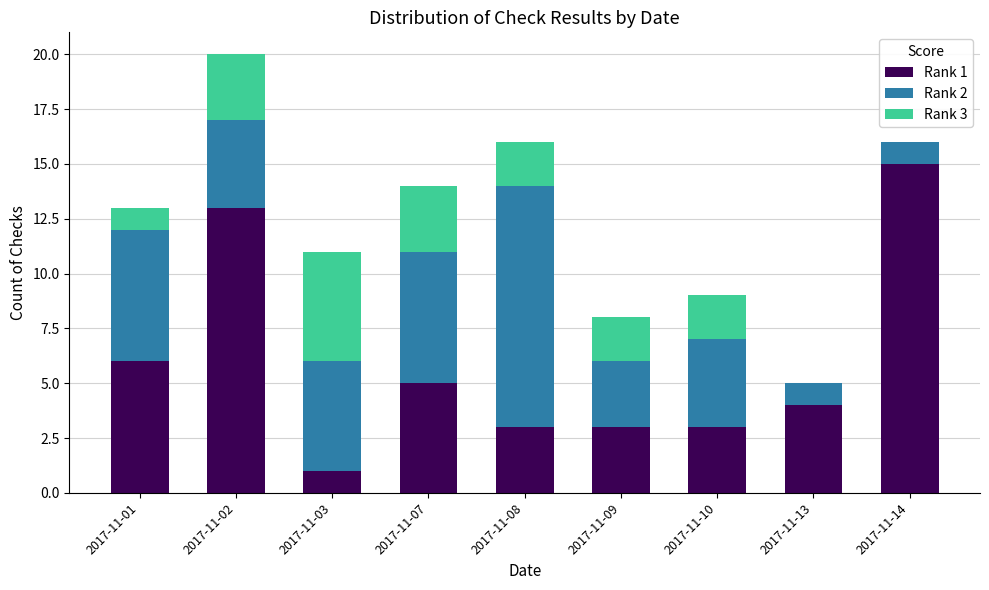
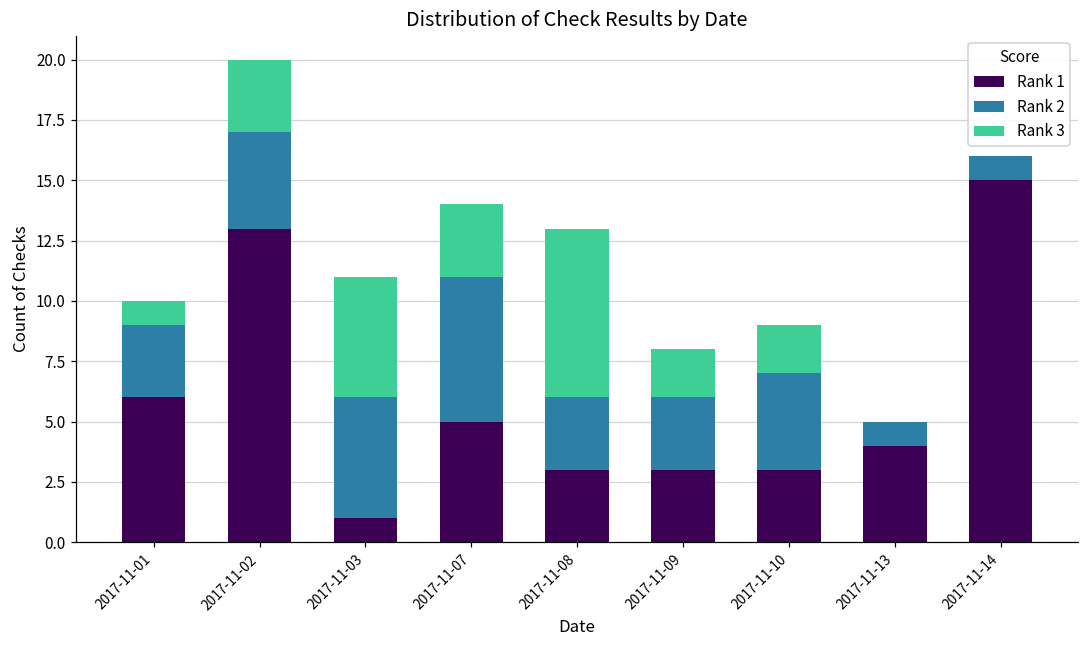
  {
    "Rank 1": {
      "2017-11-01": 6,
      "2017-11-02": 13,
      "2017-11-03": 1,
      "2017-11-07": 5,
      "2017-11-08": 3,
      "2017-11-09": 3,
      "2017-11-10": 3,
      "2017-11-13": 4,
      "2017-11-14": 15
    },
    "Rank 2": {
-     "2017-11-01": 6,
+     "2017-11-01": 3,
      "2017-11-02": 4,
      "2017-11-03": 5,
      "2017-11-07": 6,
-     "2017-11-08": 11,
+     "2017-11-08": 3,
      "2017-11-09": 3,
      "2017-11-10": 4,
      "2017-11-13": 1,
      "2017-11-14": 1
    },
    "Rank 3": {
      "2017-11-01": 1,
      "2017-11-02": 3,
      "2017-11-03": 5,
      "2017-11-07": 3,
-     "2017-11-08": 2,
+     "2017-11-08": 7,
      "2017-11-09": 2,
      "2017-11-10": 2,
      "2017-11-13": 0,
      "2017-11-14": 0
    }
  }
